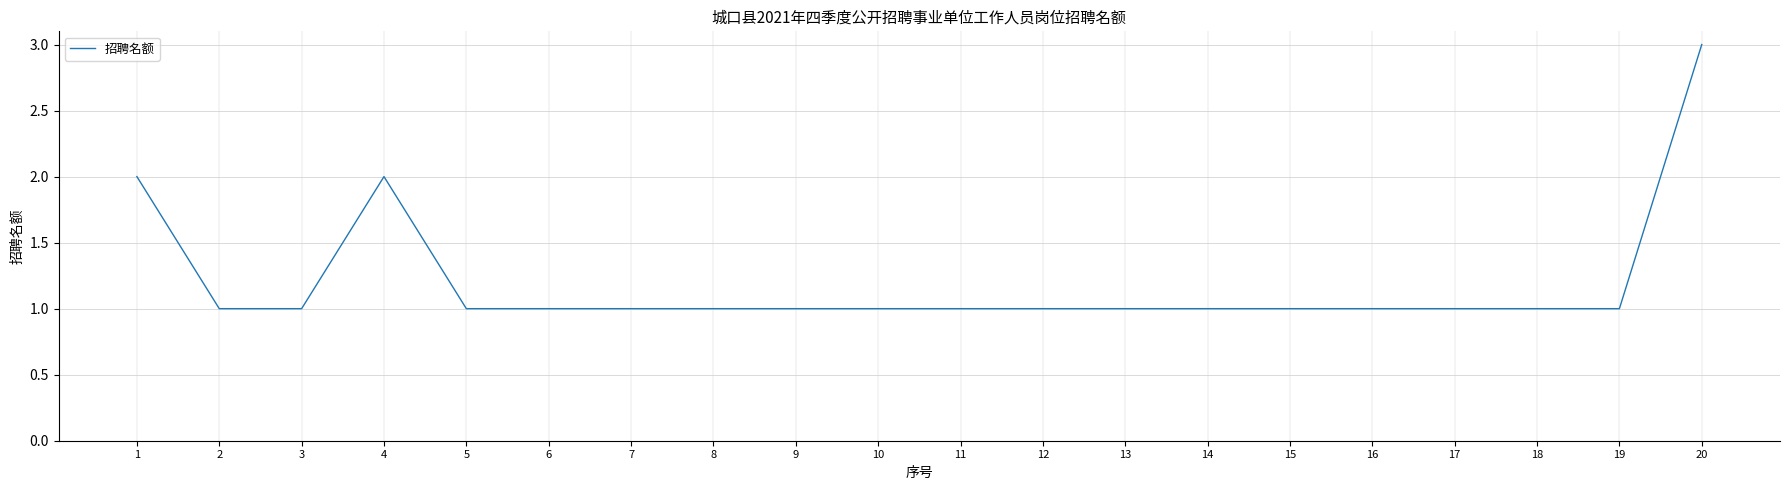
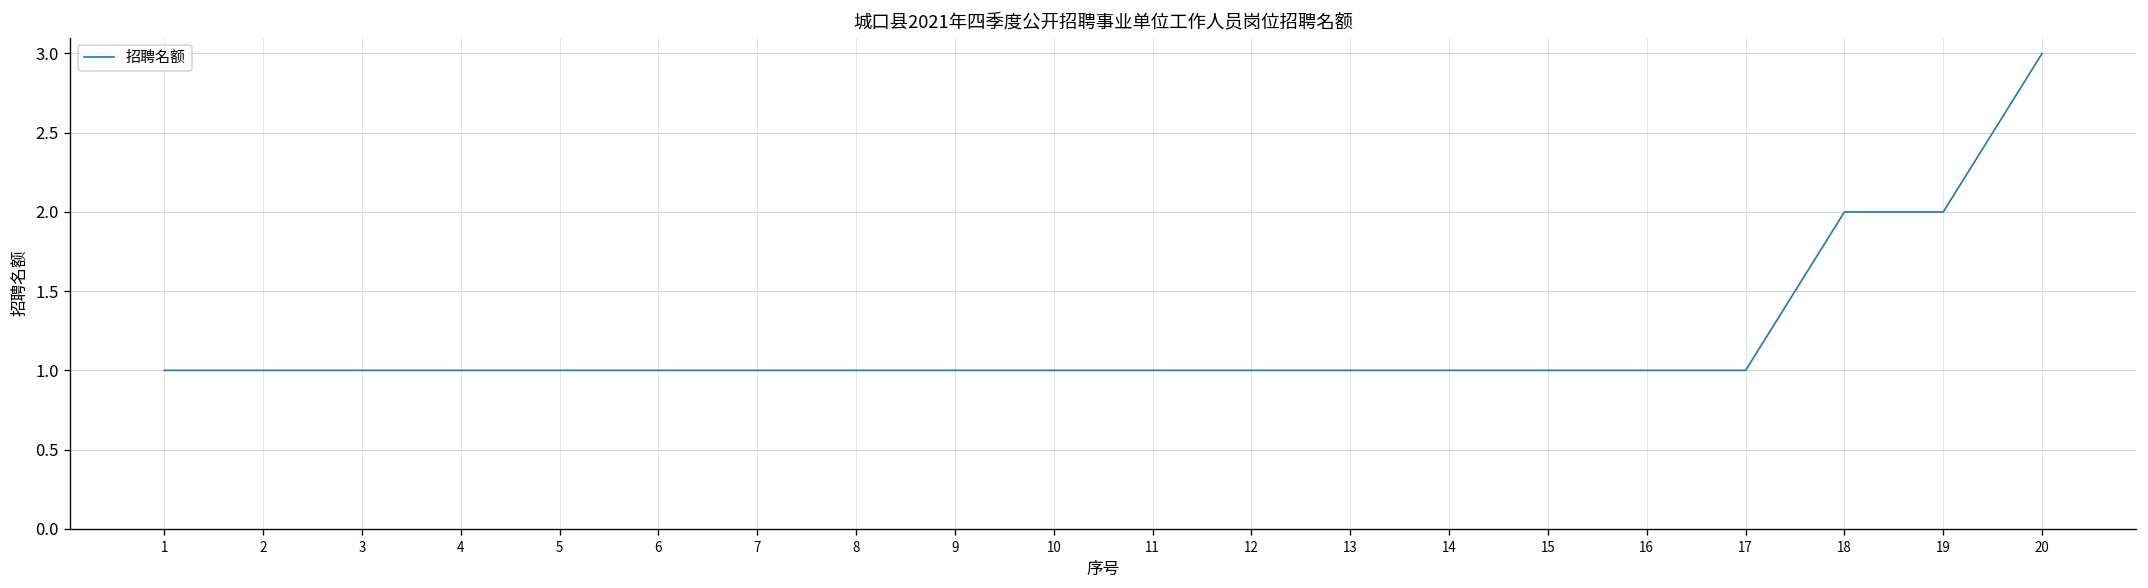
  {
-   "1": 2,
+   "1": 1,
    "2": 1,
    "3": 1,
-   "4": 2,
+   "4": 1,
    "5": 1,
    "6": 1,
    "7": 1,
    "8": 1,
    "9": 1,
    "10": 1,
    "11": 1,
    "12": 1,
    "13": 1,
    "14": 1,
    "15": 1,
    "16": 1,
    "17": 1,
-   "18": 1,
-   "19": 1,
+   "18": 2,
+   "19": 2,
    "20": 3
  }
